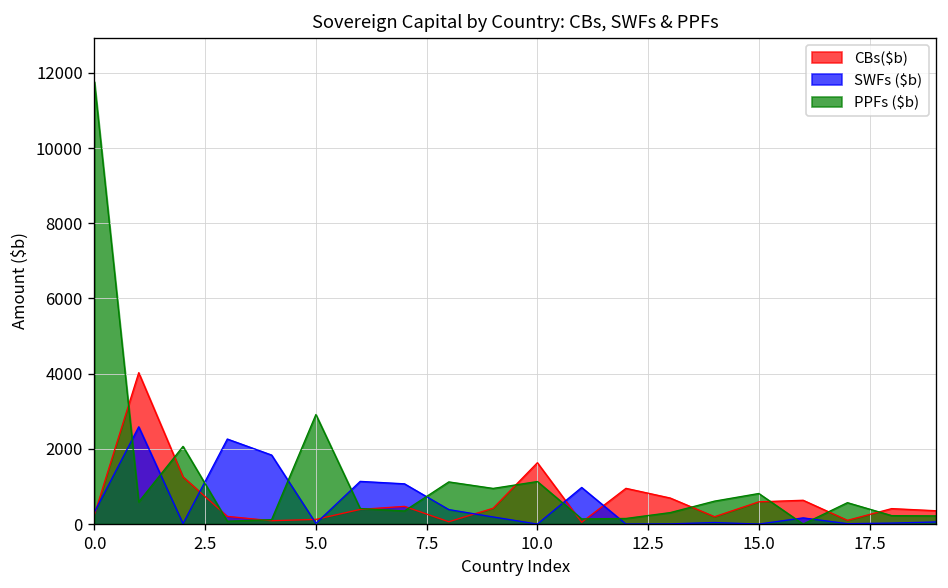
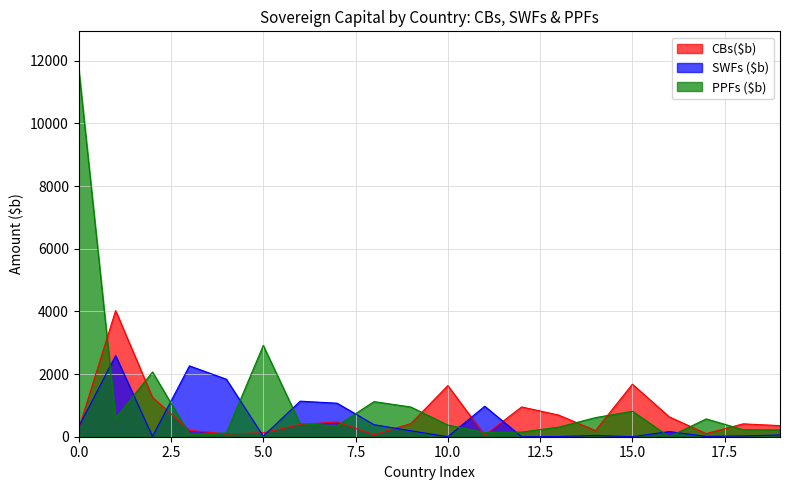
  {
    "CBs($b)": {
      "5.0": 100,
      "10.0": 1600,
-     "15.0": 600
+     "15.0": 1700
    },
    "SWFs ($b)": {
      "5.0": 0,
      "10.0": 0,
      "15.0": 0
    },
    "PPFs ($b)": {
      "0.0": 11800,
      "5.0": 2900,
-     "10.0": 1100,
+     "10.0": 400,
      "15.0": 800
    }
  }
